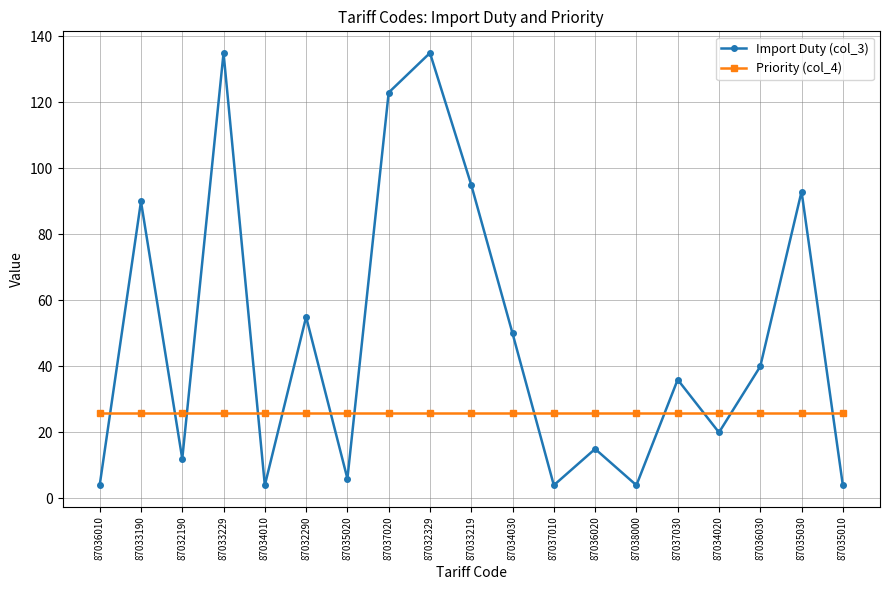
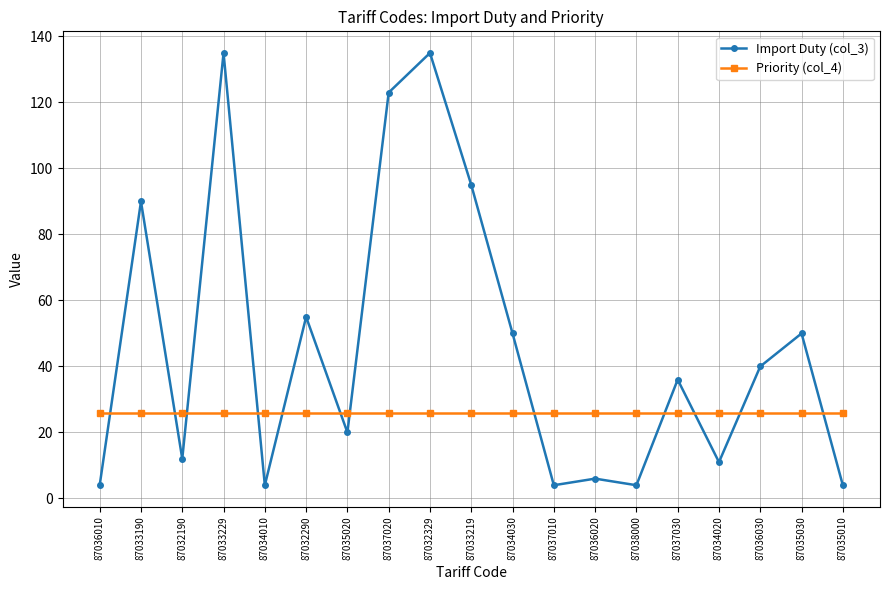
  {
    "Import Duty (col_3)": {
      "87036010": 4,
      "87033190": 90,
      "87032190": 12,
      "87033229": 135,
      "87034010": 4,
      "87032290": 55,
-     "87035020": 6,
+     "87035020": 20,
      "87037020": 123,
      "87032329": 135,
      "87033219": 95,
      "87034030": 50,
      "87037010": 4,
-     "87036020": 15,
+     "87036020": 6,
      "87038000": 4,
      "87037030": 36,
-     "87034020": 20,
+     "87034020": 11,
      "87036030": 40,
-     "87035030": 93,
+     "87035030": 50,
      "87035010": 4
    },
    "Priority (col_4)": {
      "87036010": 26,
      "87033190": 26,
      "87032190": 26,
      "87033229": 26,
      "87034010": 26,
      "87032290": 26,
      "87035020": 26,
      "87037020": 26,
      "87032329": 26,
      "87033219": 26,
      "87034030": 26,
      "87037010": 26,
      "87036020": 26,
      "87038000": 26,
      "87037030": 26,
      "87034020": 26,
      "87036030": 26,
      "87035030": 26,
      "87035010": 26
    }
  }
